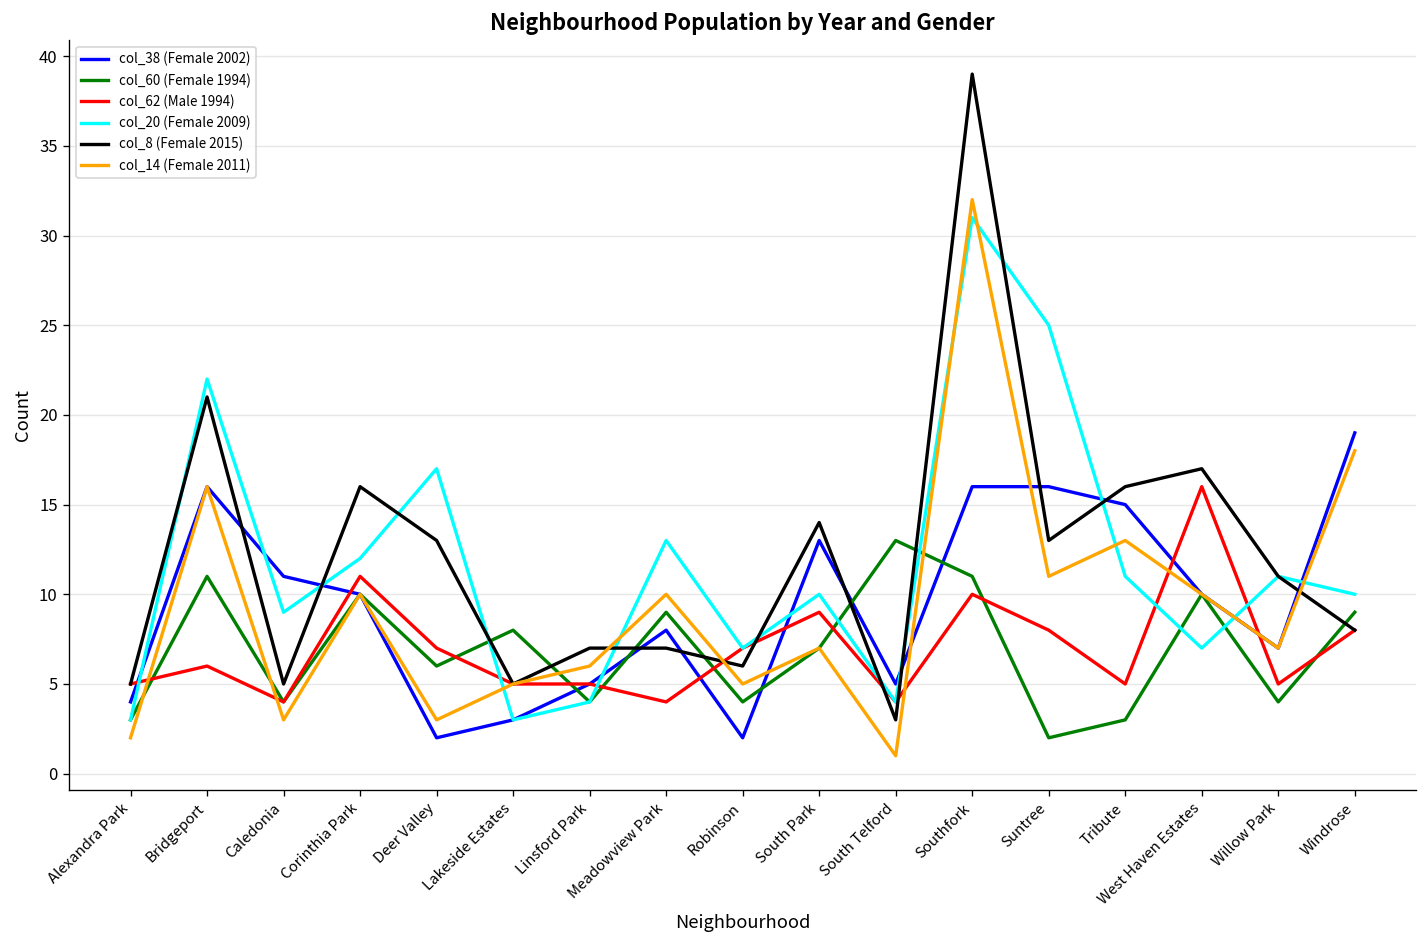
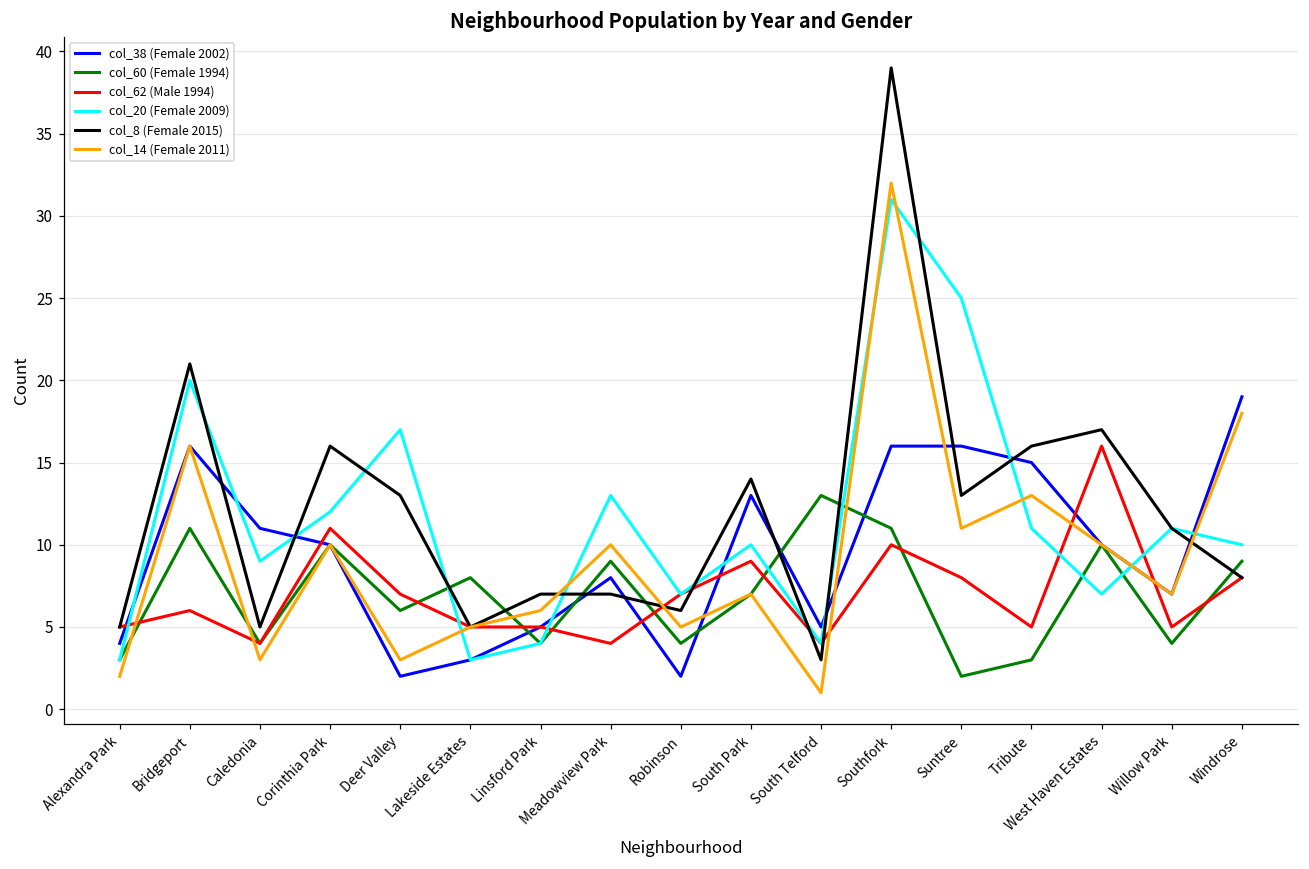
  {
    "col_38 (Female 2002)": {
      "Alexandra Park": 4,
      "Caledonia": 11,
      "Deer Valley": 2,
      "Meadowview Park": 8,
      "Robinson": 2,
      "South Park": 13,
      "South Telford": 5,
      "Southfork": 16,
      "Suntree": 16,
      "Tribute": 15,
      "Windrose": 19
    },
    "col_60 (Female 1994)": {
      "Bridgeport": 11,
      "Deer Valley": 6,
      "Lakeside Estates": 8,
      "Meadowview Park": 9,
      "Robinson": 4,
      "South Telford": 13,
      "Southfork": 11,
      "Suntree": 2,
      "Tribute": 3,
      "Willow Park": 4,
      "Windrose": 9
    },
    "col_62 (Male 1994)": {
      "Bridgeport": 6,
      "Corinthia Park": 11,
      "Deer Valley": 7,
      "Meadowview Park": 4,
      "South Park": 9,
      "Southfork": 10,
      "Suntree": 8,
      "Tribute": 5,
      "West Haven Estates": 16,
      "Willow Park": 5
    },
    "col_20 (Female 2009)": {
-     "Bridgeport": 22,
+     "Bridgeport": 20,
      "Caledonia": 9,
      "Corinthia Park": 12,
      "Deer Valley": 17,
      "Meadowview Park": 13,
      "South Park": 10,
      "Southfork": 31,
      "Suntree": 25,
      "Tribute": 11,
      "West Haven Estates": 7,
      "Windrose": 10
    },
    "col_8 (Female 2015)": {
      "Bridgeport": 21,
      "Caledonia": 5,
      "Corinthia Park": 16,
      "Deer Valley": 13,
      "Linsford Park": 7,
      "Meadowview Park": 7,
      "Robinson": 6,
      "South Park": 14,
      "South Telford": 3,
      "Southfork": 39,
      "Suntree": 13,
      "Tribute": 16,
      "West Haven Estates": 17
    },
    "col_14 (Female 2011)": {
      "Alexandra Park": 2,
      "Caledonia": 3,
      "Deer Valley": 3,
      "Linsford Park": 6,
      "Meadowview Park": 10,
      "Robinson": 5,
      "South Telford": 1,
      "Southfork": 32,
      "Suntree": 11,
      "Tribute": 13,
      "Windrose": 18
    }
  }
